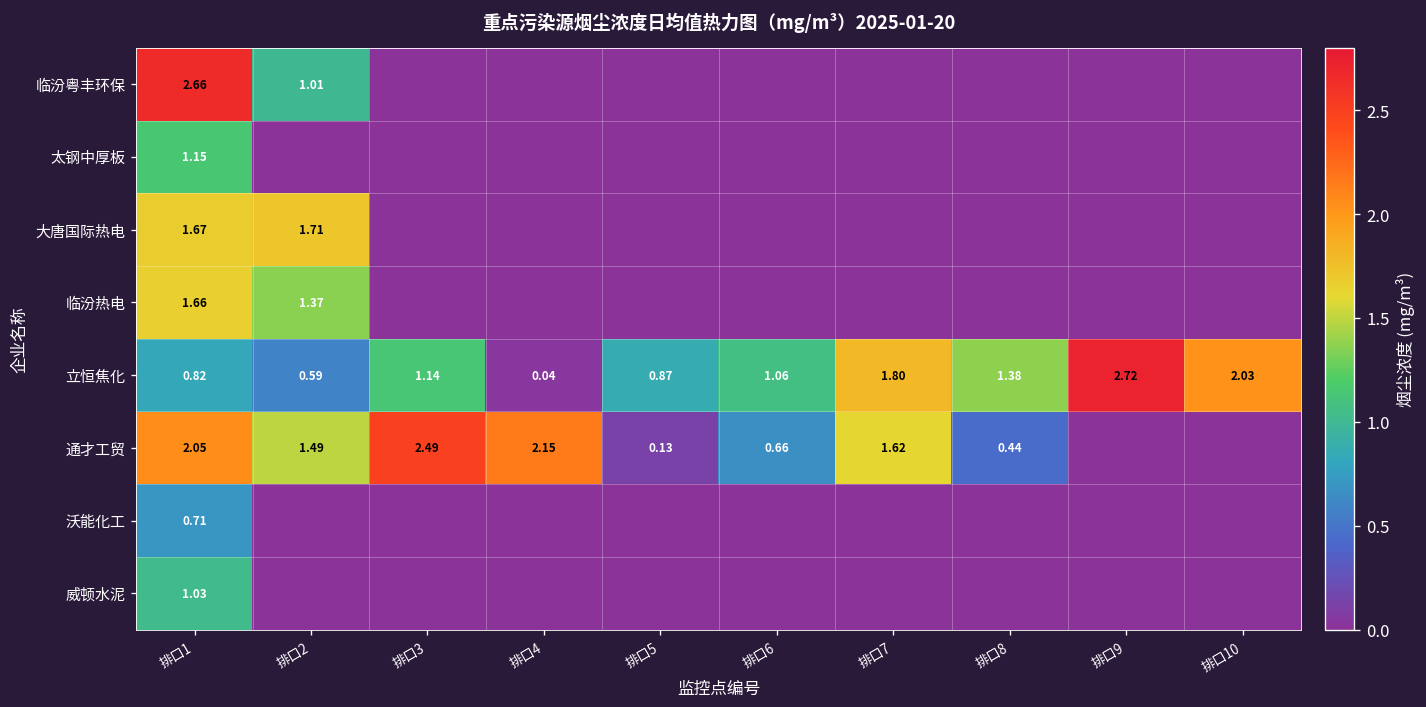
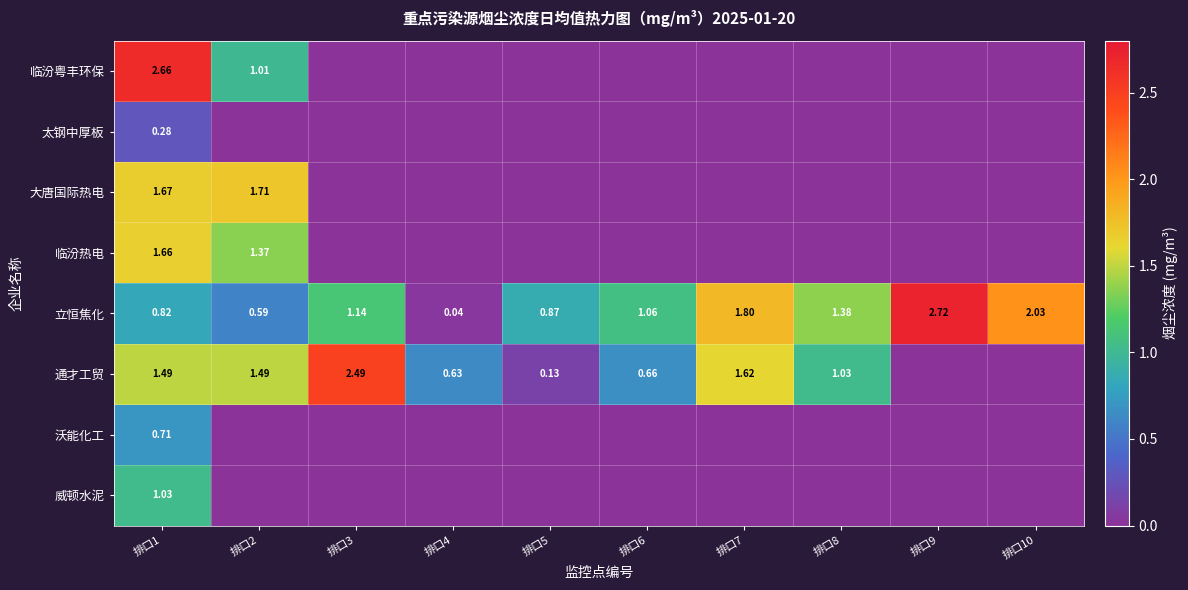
  {
    "临汾粤丰环保": {
      "排口1": 2.66,
      "排口2": 1.01
    },
    "太钢中厚板": {
-     "排口1": 1.15
+     "排口1": 0.28
    },
    "大唐国际热电": {
      "排口1": 1.67,
      "排口2": 1.71
    },
    "临汾热电": {
      "排口1": 1.66,
      "排口2": 1.37
    },
    "立恒焦化": {
      "排口1": 0.82,
      "排口2": 0.59,
      "排口3": 1.14,
      "排口4": 0.04,
      "排口5": 0.87,
      "排口6": 1.06,
      "排口7": 1.80,
      "排口8": 1.38,
      "排口9": 2.72,
      "排口10": 2.03
    },
    "通才工贸": {
-     "排口1": 2.05,
+     "排口1": 1.49,
      "排口2": 1.49,
      "排口3": 2.49,
-     "排口4": 2.15,
+     "排口4": 0.63,
      "排口5": 0.13,
      "排口6": 0.66,
      "排口7": 1.62,
-     "排口8": 0.44
+     "排口8": 1.03
    },
    "沃能化工": {
      "排口1": 0.71
    },
    "威顿水泥": {
      "排口1": 1.03
    }
  }
